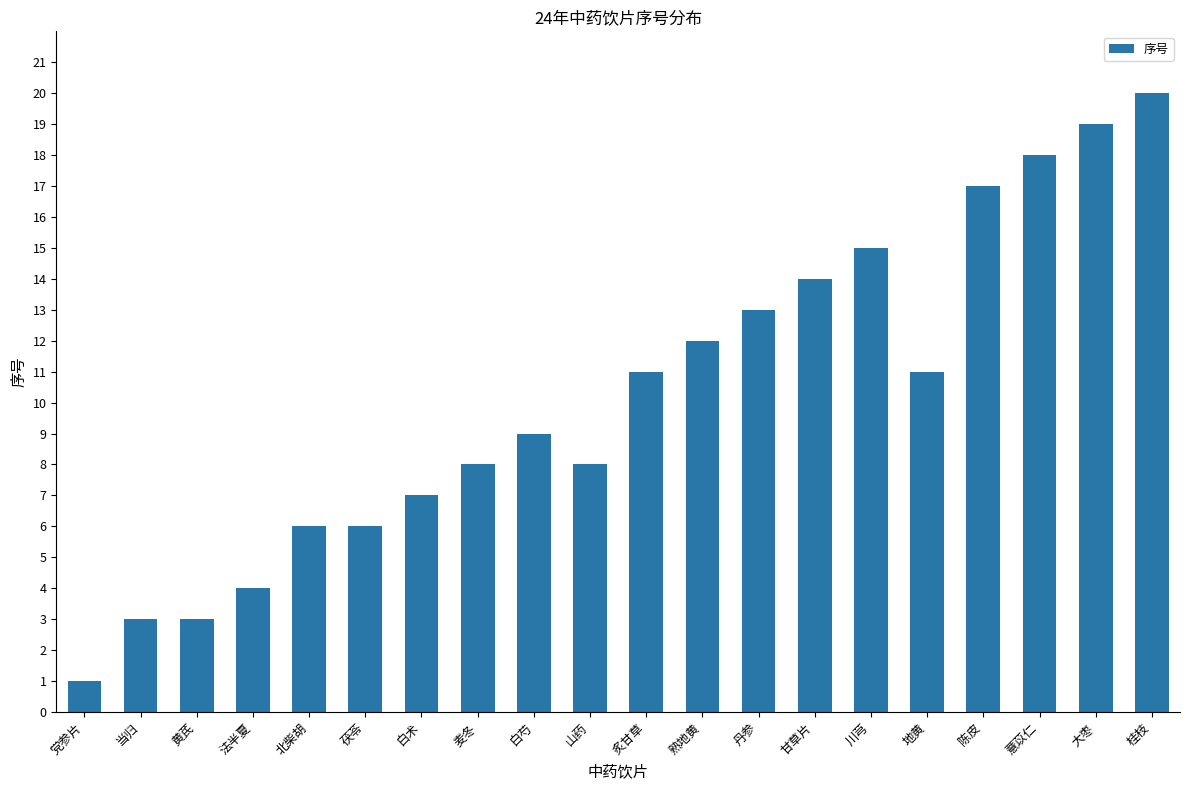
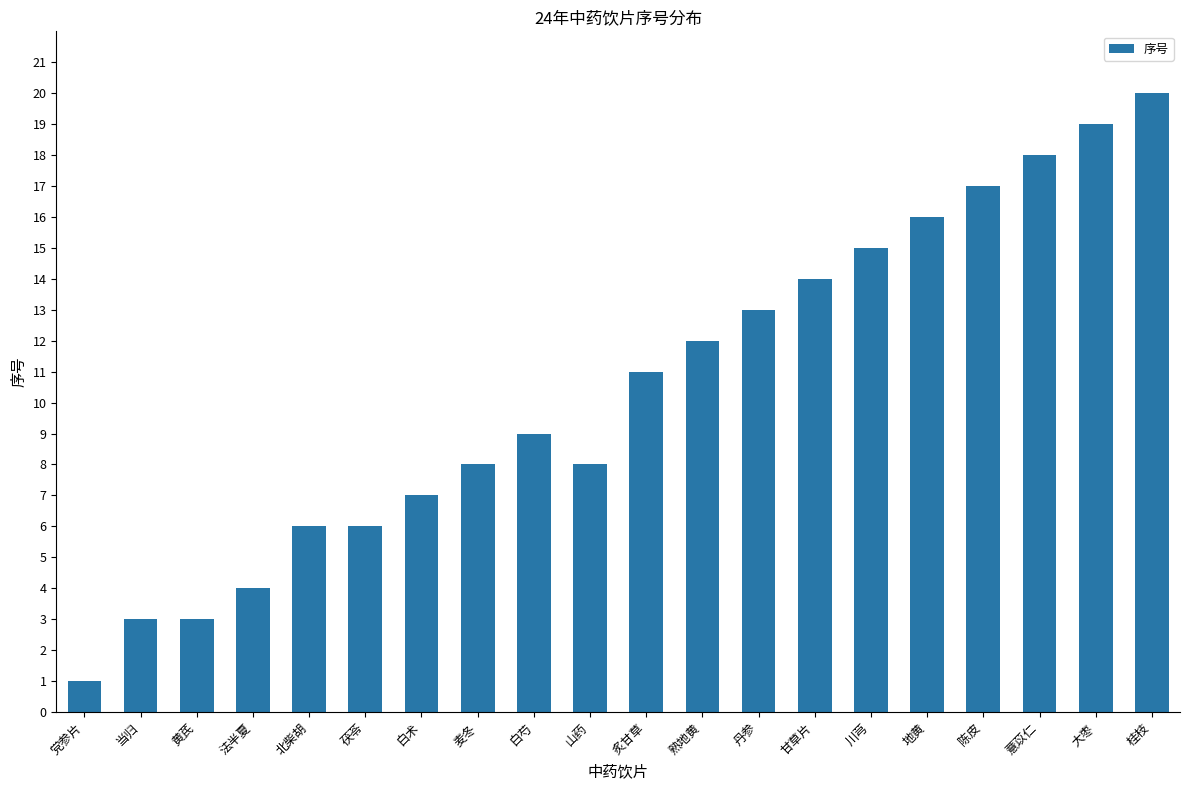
  {
    "党参片": 1,
    "当归": 3,
    "黄芪": 3,
    "法半夏": 4,
    "北柴胡": 6,
    "茯苓": 6,
    "白术": 7,
    "麦冬": 8,
    "白芍": 9,
    "山药": 8,
    "炙甘草": 11,
    "熟地黄": 12,
    "丹参": 13,
    "甘草片": 14,
    "川芎": 15,
-   "地黄": 11,
+   "地黄": 16,
    "陈皮": 17,
    "薏苡仁": 18,
    "大枣": 19,
    "桂枝": 20
  }
